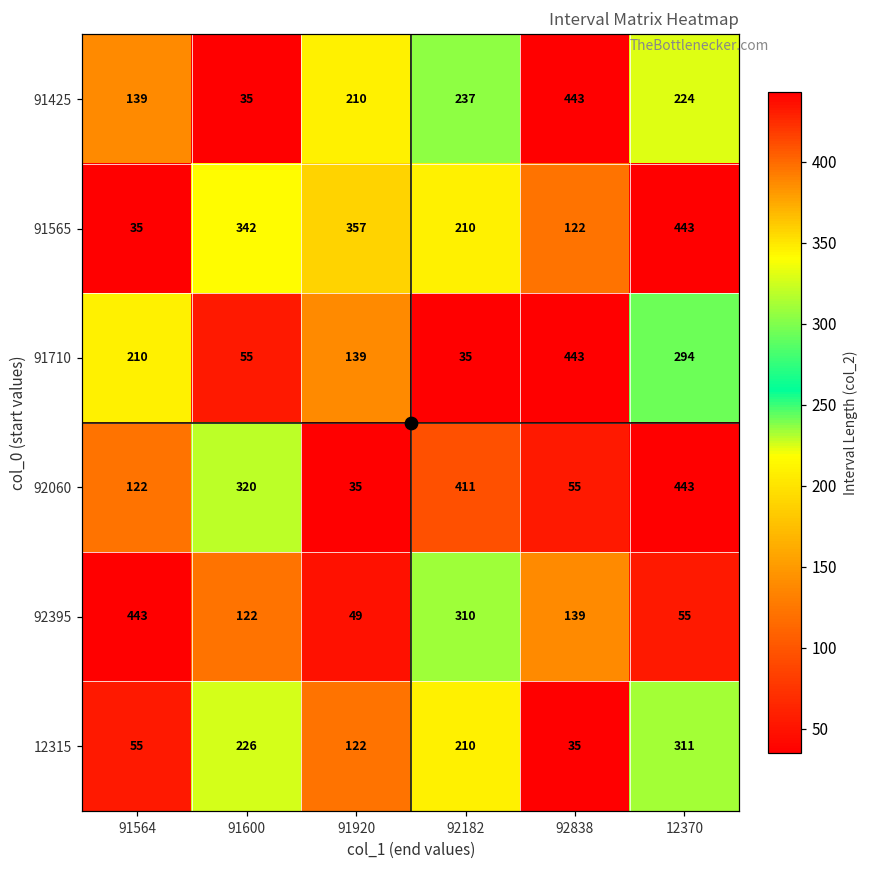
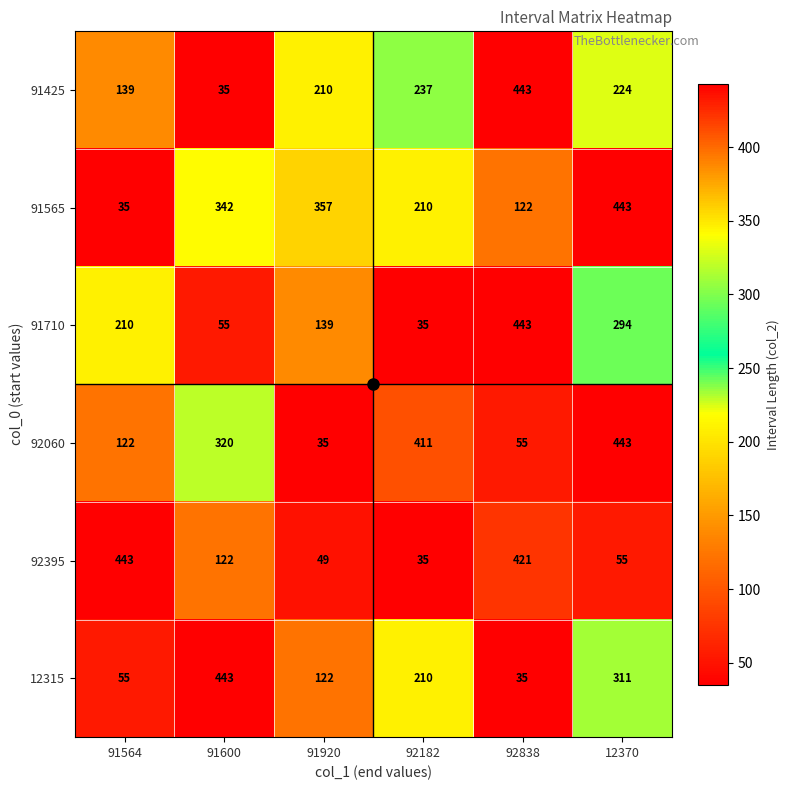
  {
    "91425": {
      "91564": 139,
      "91600": 35,
      "91920": 210,
      "92182": 237,
      "92838": 443,
      "12370": 224
    },
    "91565": {
      "91564": 35,
      "91600": 342,
      "91920": 357,
      "92182": 210,
      "92838": 122,
      "12370": 443
    },
    "91710": {
      "91564": 210,
      "91600": 55,
      "91920": 139,
      "92182": 35,
      "92838": 443,
      "12370": 294
    },
    "92060": {
      "91564": 122,
      "91600": 320,
      "91920": 35,
      "92182": 411,
      "92838": 55,
      "12370": 443
    },
    "92395": {
      "91564": 443,
      "91600": 122,
      "91920": 49,
-     "92182": 310,
-     "92838": 139,
+     "92182": 35,
+     "92838": 421,
      "12370": 55
    },
    "12315": {
      "91564": 55,
-     "91600": 226,
+     "91600": 443,
      "91920": 122,
      "92182": 210,
      "92838": 35,
      "12370": 311
    }
  }
